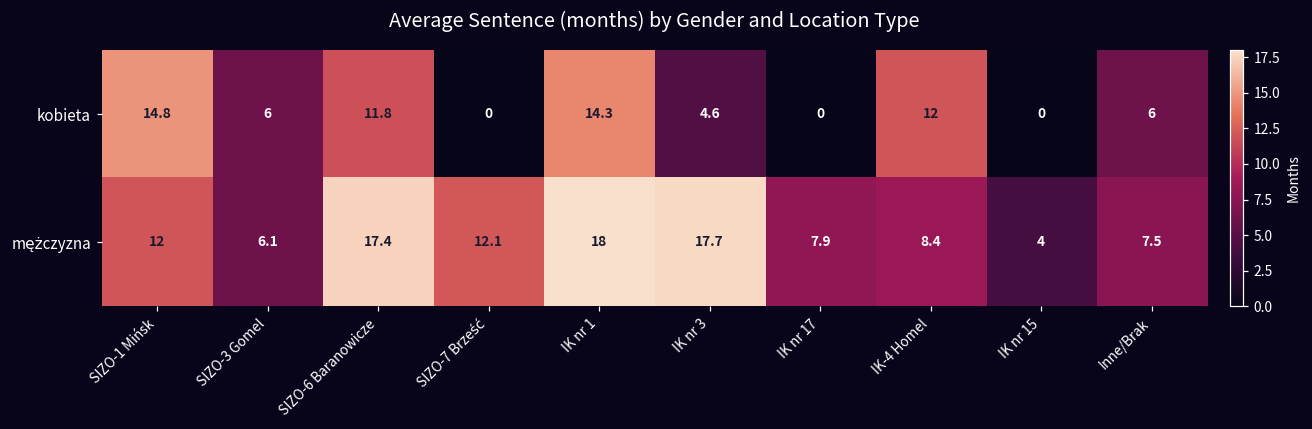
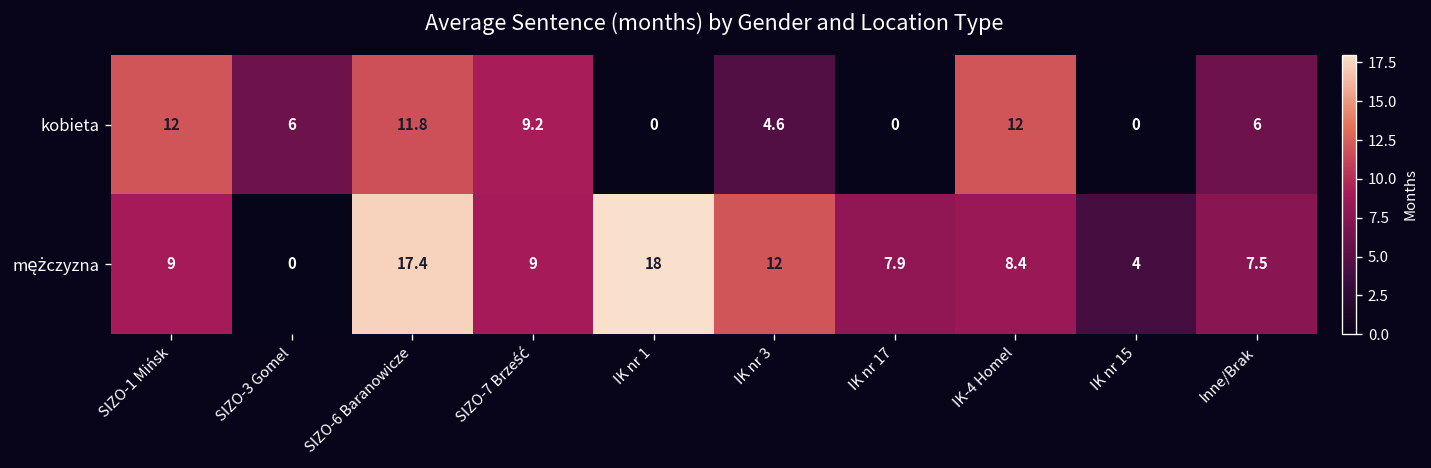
  {
    "kobieta": {
-     "SIZO-1 Mińsk": 14.8,
+     "SIZO-1 Mińsk": 12,
      "SIZO-3 Gomel": 6,
      "SIZO-6 Baranowicze": 11.8,
-     "SIZO-7 Brześć": 0,
-     "IK nr 1": 14.3,
+     "SIZO-7 Brześć": 9.2,
+     "IK nr 1": 0,
      "IK nr 3": 4.6,
      "IK nr 17": 0,
      "IK-4 Homel": 12,
      "IK nr 15": 0,
      "Inne/Brak": 6
    },
    "mężczyzna": {
-     "SIZO-1 Mińsk": 12,
-     "SIZO-3 Gomel": 6.1,
+     "SIZO-1 Mińsk": 9,
+     "SIZO-3 Gomel": 0,
      "SIZO-6 Baranowicze": 17.4,
-     "SIZO-7 Brześć": 12.1,
+     "SIZO-7 Brześć": 9,
      "IK nr 1": 18,
-     "IK nr 3": 17.7,
+     "IK nr 3": 12,
      "IK nr 17": 7.9,
      "IK-4 Homel": 8.4,
      "IK nr 15": 4,
      "Inne/Brak": 7.5
    }
  }
